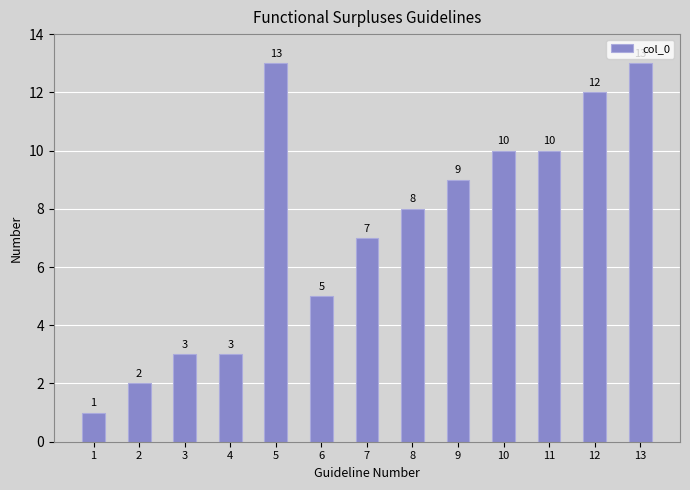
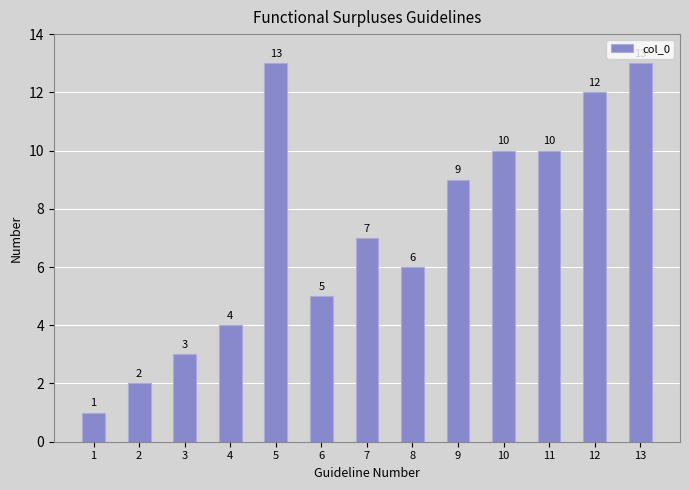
  {
    "1": 1,
    "2": 2,
    "3": 3,
-   "4": 3,
+   "4": 4,
    "5": 13,
    "6": 5,
    "7": 7,
-   "8": 8,
+   "8": 6,
    "9": 9,
    "10": 10,
    "11": 10,
    "12": 12
  }
